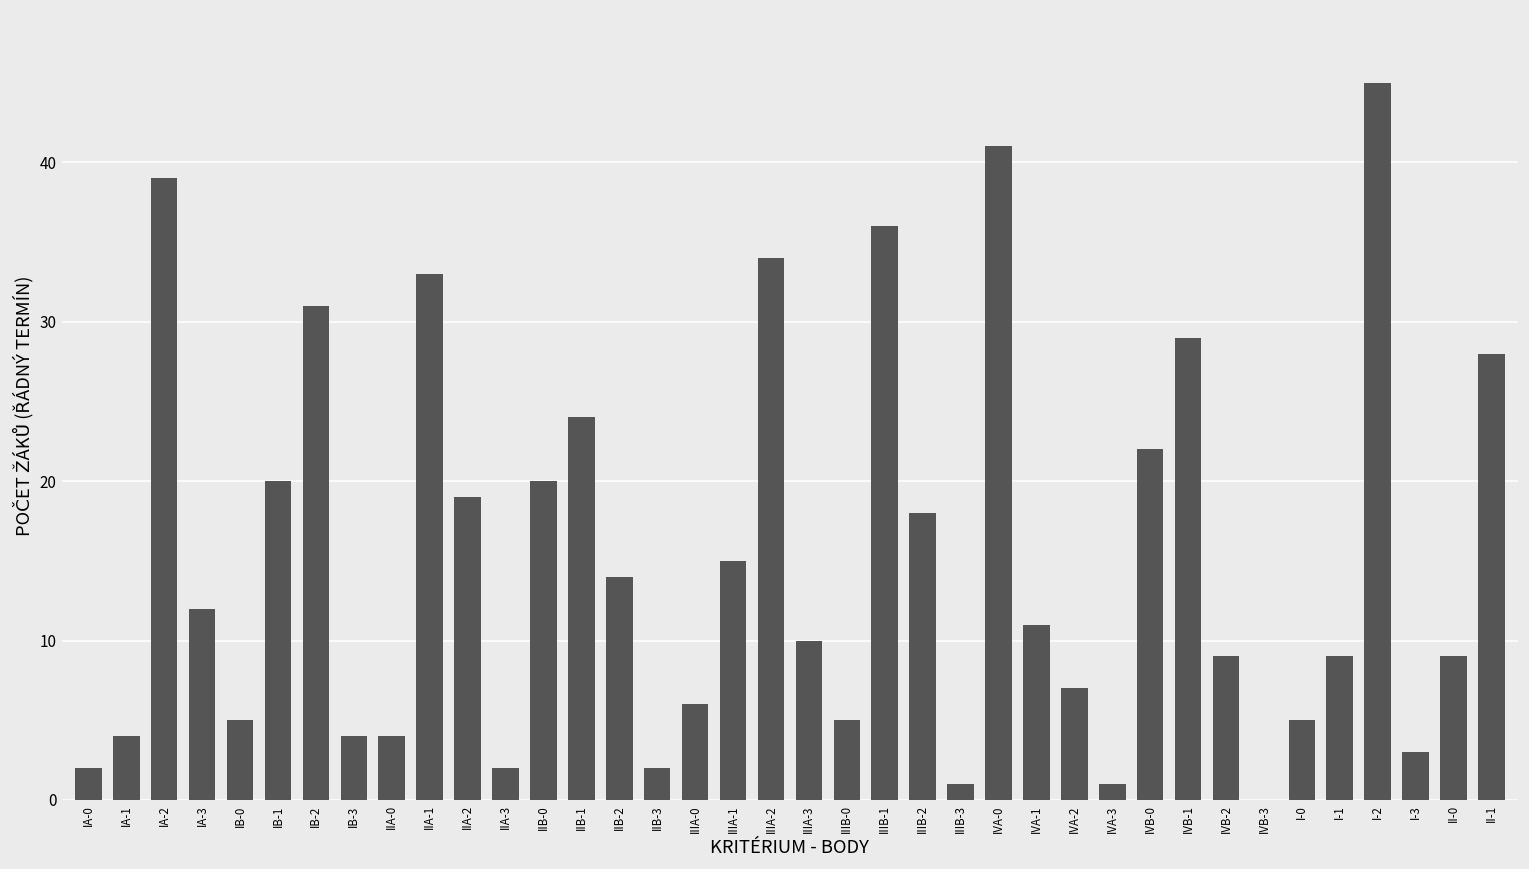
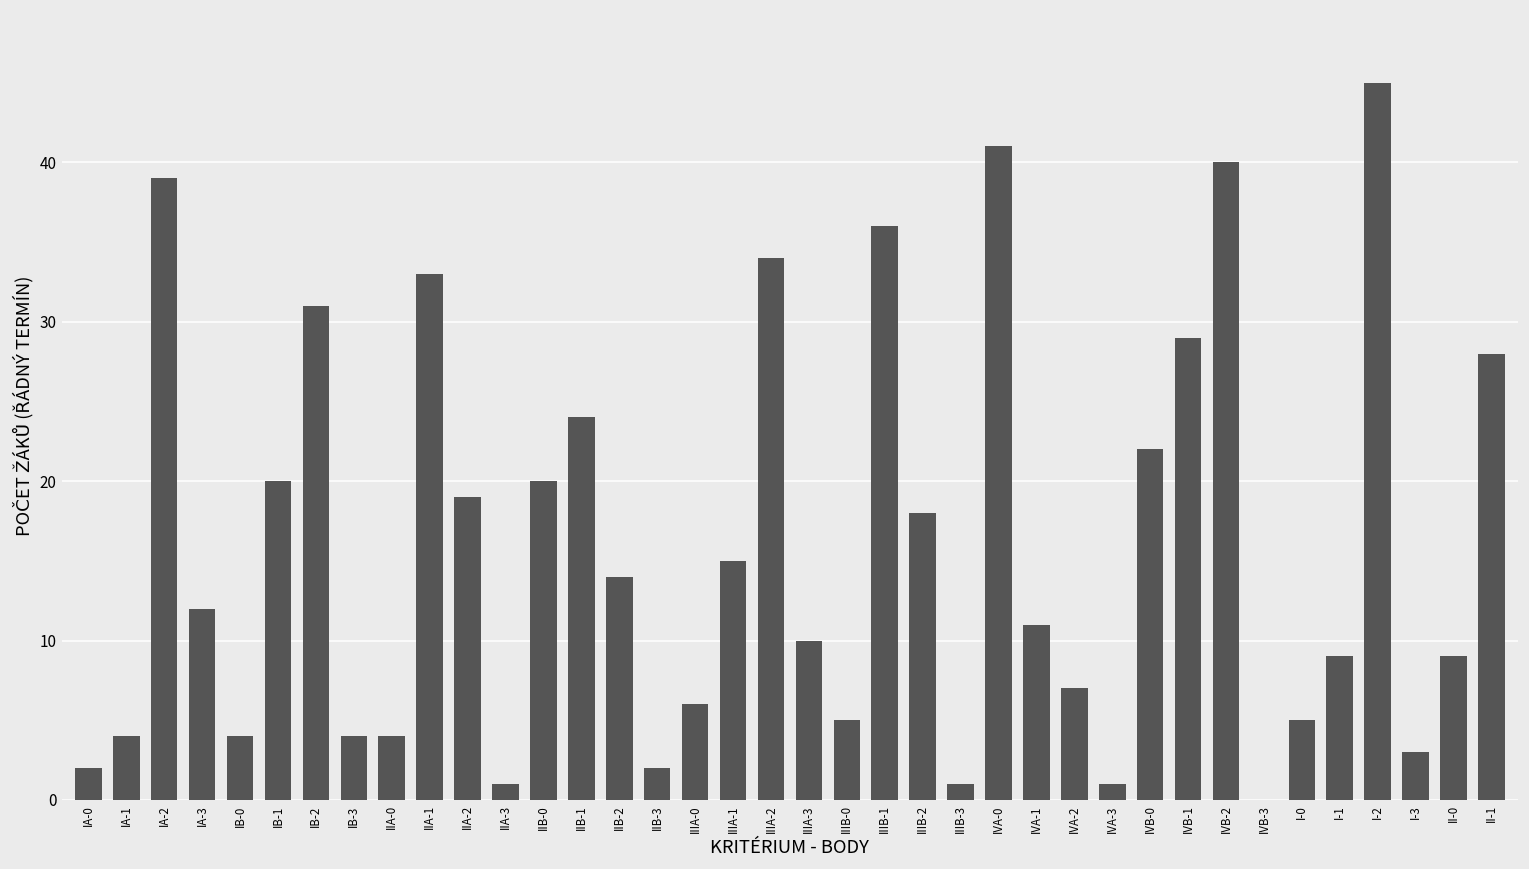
  {
    "IA-0": 2,
    "IA-1": 4,
    "IA-2": 39,
    "IA-3": 12,
-   "IB-0": 5,
+   "IB-0": 4,
    "IB-1": 20,
    "IB-2": 31,
    "IB-3": 4,
    "IIA-0": 4,
    "IIA-1": 33,
    "IIA-2": 19,
-   "IIA-3": 2,
+   "IIA-3": 1,
    "IIB-0": 20,
    "IIB-1": 24,
    "IIB-2": 14,
    "IIB-3": 2,
    "IIIA-0": 6,
    "IIIA-1": 15,
    "IIIA-2": 34,
    "IIIA-3": 10,
    "IIIB-0": 5,
    "IIIB-1": 36,
    "IIIB-2": 18,
    "IIIB-3": 1,
    "IVA-0": 41,
    "IVA-1": 11,
    "IVA-2": 7,
    "IVA-3": 1,
    "IVB-0": 22,
    "IVB-1": 29,
-   "IVB-2": 9,
+   "IVB-2": 40,
    "IVB-3": 0,
    "I-0": 5,
    "I-1": 9,
    "I-2": 45,
    "I-3": 3,
    "II-0": 9,
    "II-1": 28
  }
